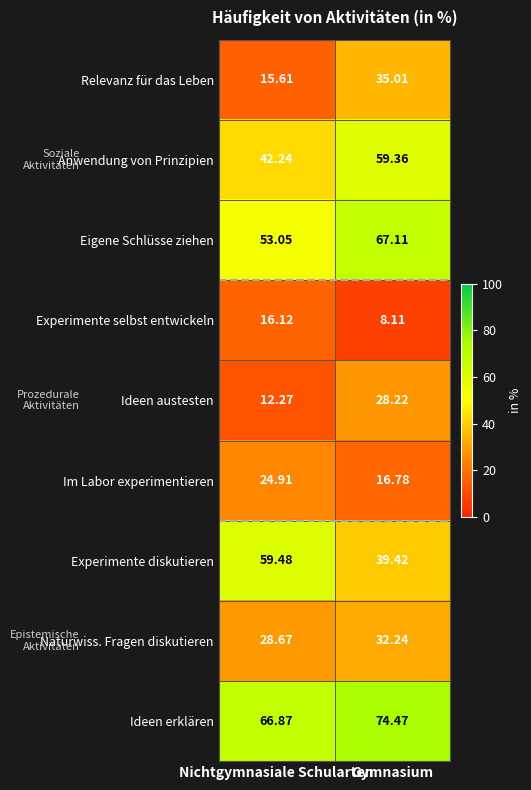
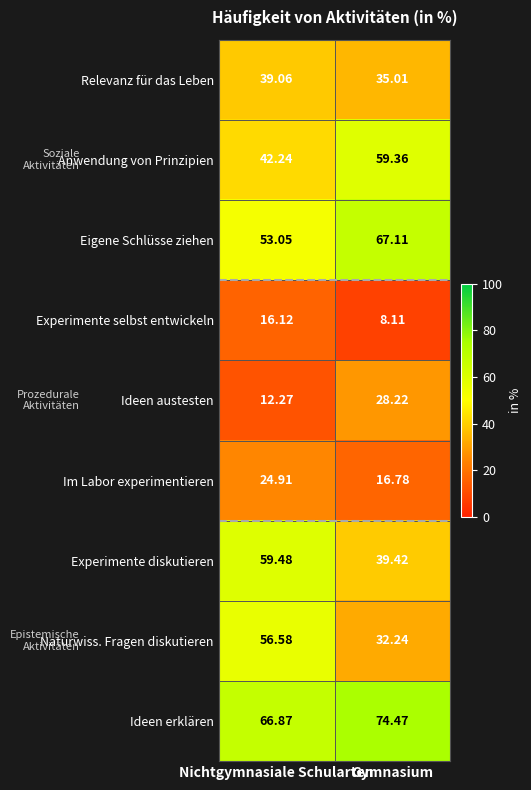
  {
    "Relevanz für das Leben": {
-     "Nichtgymnasiale Schularten": 15.61
+     "Nichtgymnasiale Schularten": 39.06
    },
    "Anwendung von Prinzipien": {
      "Nichtgymnasiale Schularten": 42.24
    },
    "Eigene Schlüsse ziehen": {
      "Nichtgymnasiale Schularten": 53.05
    },
    "Experimente selbst entwickeln": {
      "Nichtgymnasiale Schularten": 16.12
    },
    "Ideen austesten": {
      "Nichtgymnasiale Schularten": 12.27
    },
    "Im Labor experimentieren": {
      "Nichtgymnasiale Schularten": 24.91
    },
    "Experimente diskutieren": {
      "Nichtgymnasiale Schularten": 59.48
    },
    "Naturwiss. Fragen diskutieren": {
-     "Nichtgymnasiale Schularten": 28.67
+     "Nichtgymnasiale Schularten": 56.58
    },
    "Ideen erklären": {
      "Nichtgymnasiale Schularten": 66.87
    }
  }
